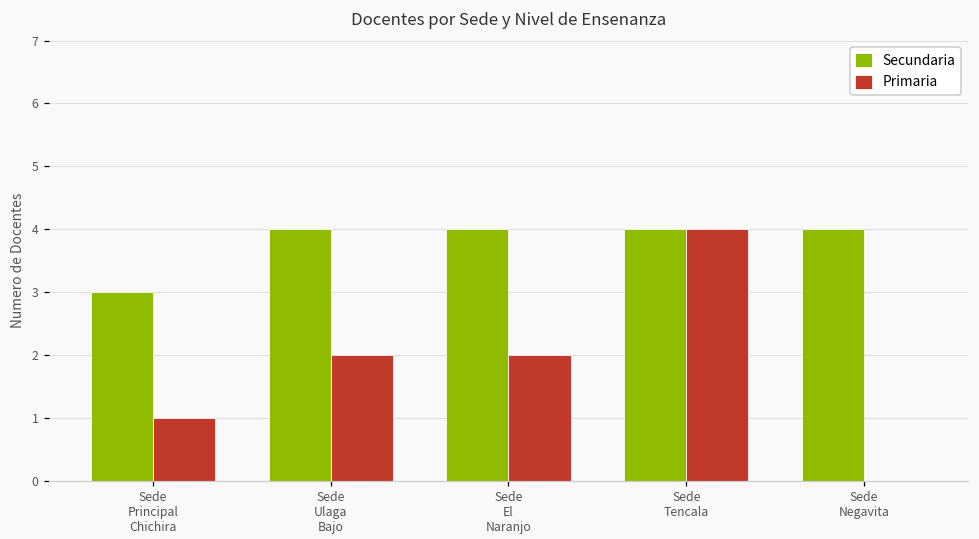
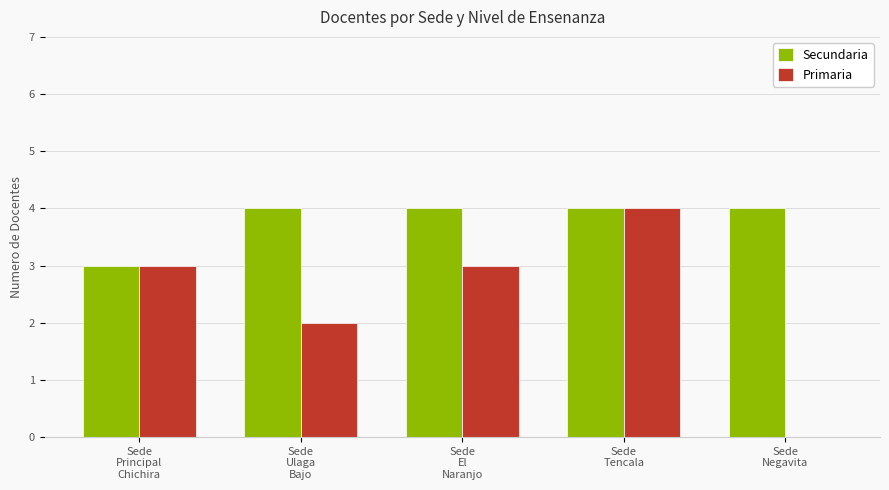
  {
    "Secundaria": {
      "Sede Principal Chichira": 3,
      "Sede Ulaga Bajo": 4,
      "Sede El Naranjo": 4,
      "Sede Tencala": 4,
      "Sede Negavita": 4
    },
    "Primaria": {
-     "Sede Principal Chichira": 1,
+     "Sede Principal Chichira": 3,
      "Sede Ulaga Bajo": 2,
-     "Sede El Naranjo": 2,
+     "Sede El Naranjo": 3,
      "Sede Tencala": 4,
      "Sede Negavita": 0
    }
  }
